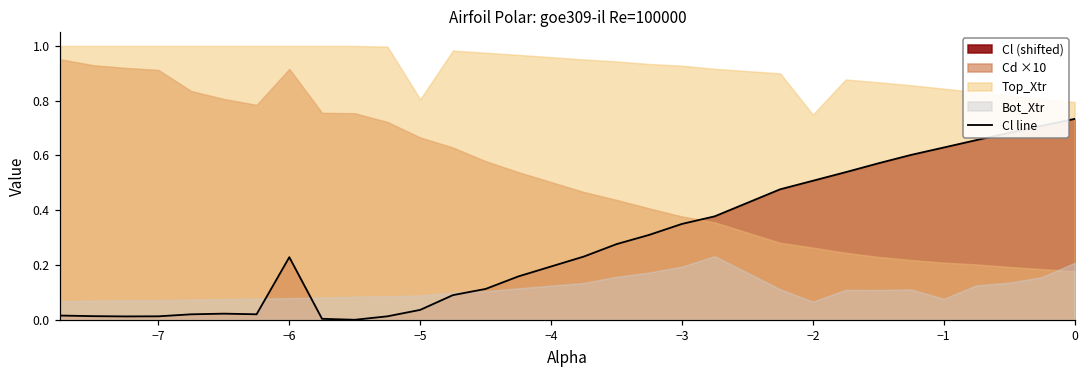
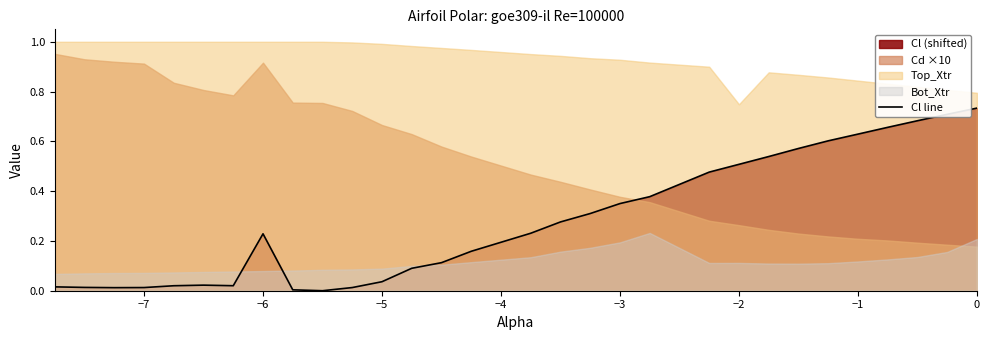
  {
    "Cl (shifted)": {
      "−7": 0.01,
      "−6": 0.23,
      "−5": 0.04,
      "−3": 0.35,
      "−2": 0.51,
      "−1": 0.63,
      "0": 0.73
    },
    "Cd ×10": {
      "−7": 0.91,
      "−6": 0.92,
      "−5": 0.67,
      "−3": 0.38,
      "−2": 0.26,
      "−1": 0.21,
      "0": 0.18
    },
    "Top_Xtr": {
      "−7": 1.00,
      "−6": 1.00,
-     "−5": 0.80,
+     "−5": 0.99,
      "−3": 0.93,
      "−2": 0.75,
      "−1": 0.84,
      "0": 0.80
    },
    "Bot_Xtr": {
      "−7": 0.07,
      "−6": 0.08,
      "−5": 0.09,
      "−3": 0.19,
-     "−2": 0.07,
-     "−1": 0.08,
+     "−2": 0.11,
+     "−1": 0.12,
      "0": 0.21
    }
  }
